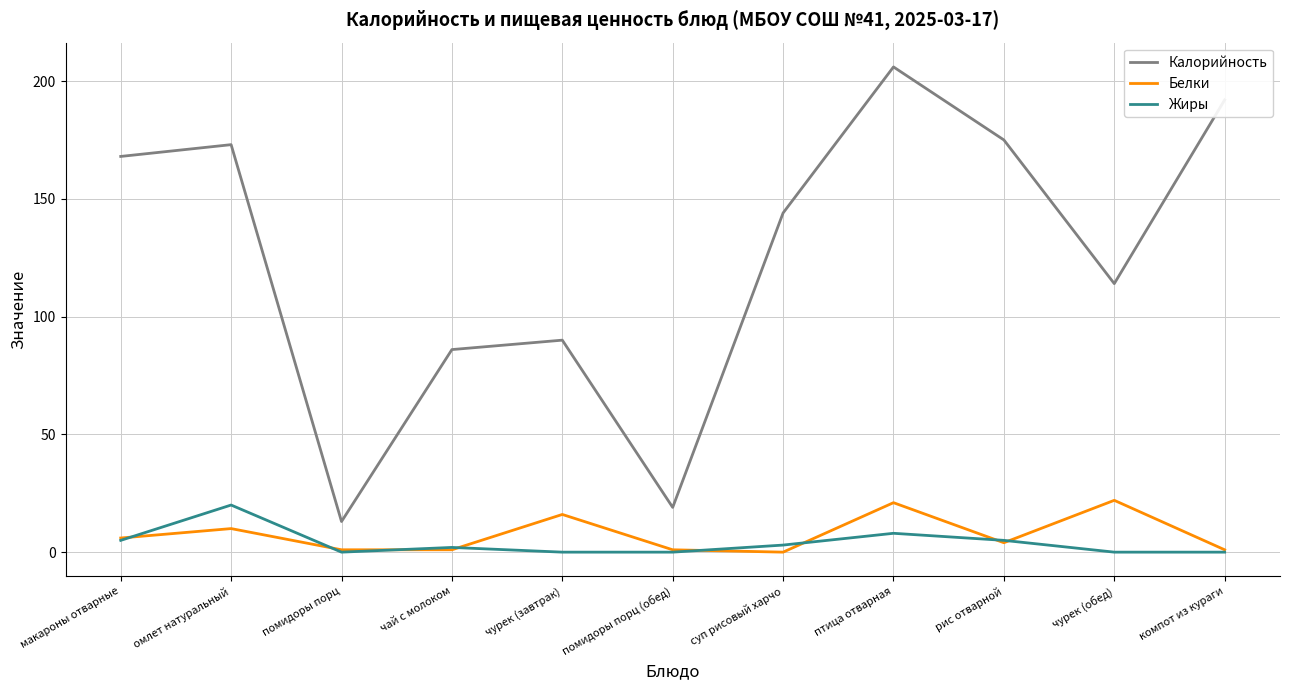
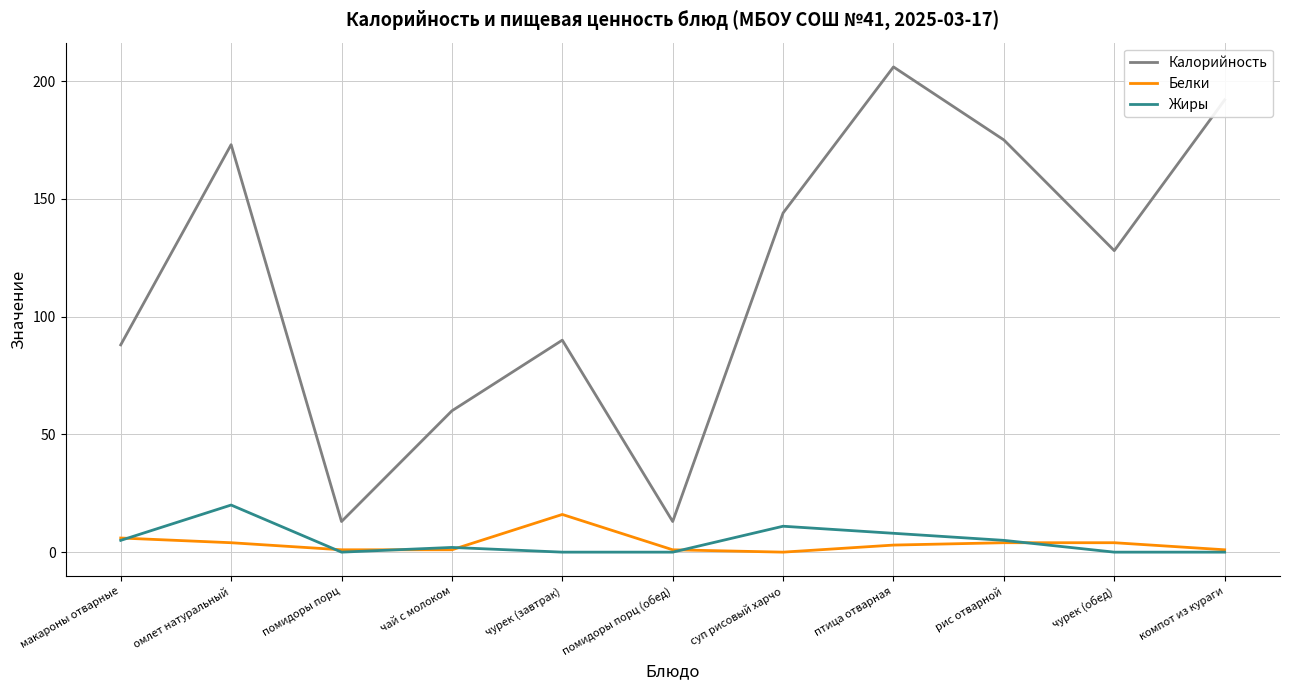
  {
    "Калорийность": {
-     "макароны отварные": 168,
+     "макароны отварные": 88,
      "омлет натуральный": 173,
      "помидоры порц": 13,
-     "чай с молоком": 86,
+     "чай с молоком": 60,
      "чурек (завтрак)": 90,
-     "помидоры порц (обед)": 19,
+     "помидоры порц (обед)": 13,
      "суп рисовый харчо": 144,
      "птица отварная": 206,
      "рис отварной": 175,
-     "чурек (обед)": 114
+     "чурек (обед)": 128
    },
    "Белки": {
-     "омлет натуральный": 10,
+     "омлет натуральный": 4,
      "чурек (завтрак)": 16,
      "суп рисовый харчо": 0,
-     "птица отварная": 21,
-     "чурек (обед)": 22
+     "птица отварная": 3,
+     "чурек (обед)": 4
    },
    "Жиры": {
      "омлет натуральный": 20,
      "чурек (завтрак)": 0,
-     "суп рисовый харчо": 3,
+     "суп рисовый харчо": 11,
      "птица отварная": 8,
      "чурек (обед)": 0
    }
  }
